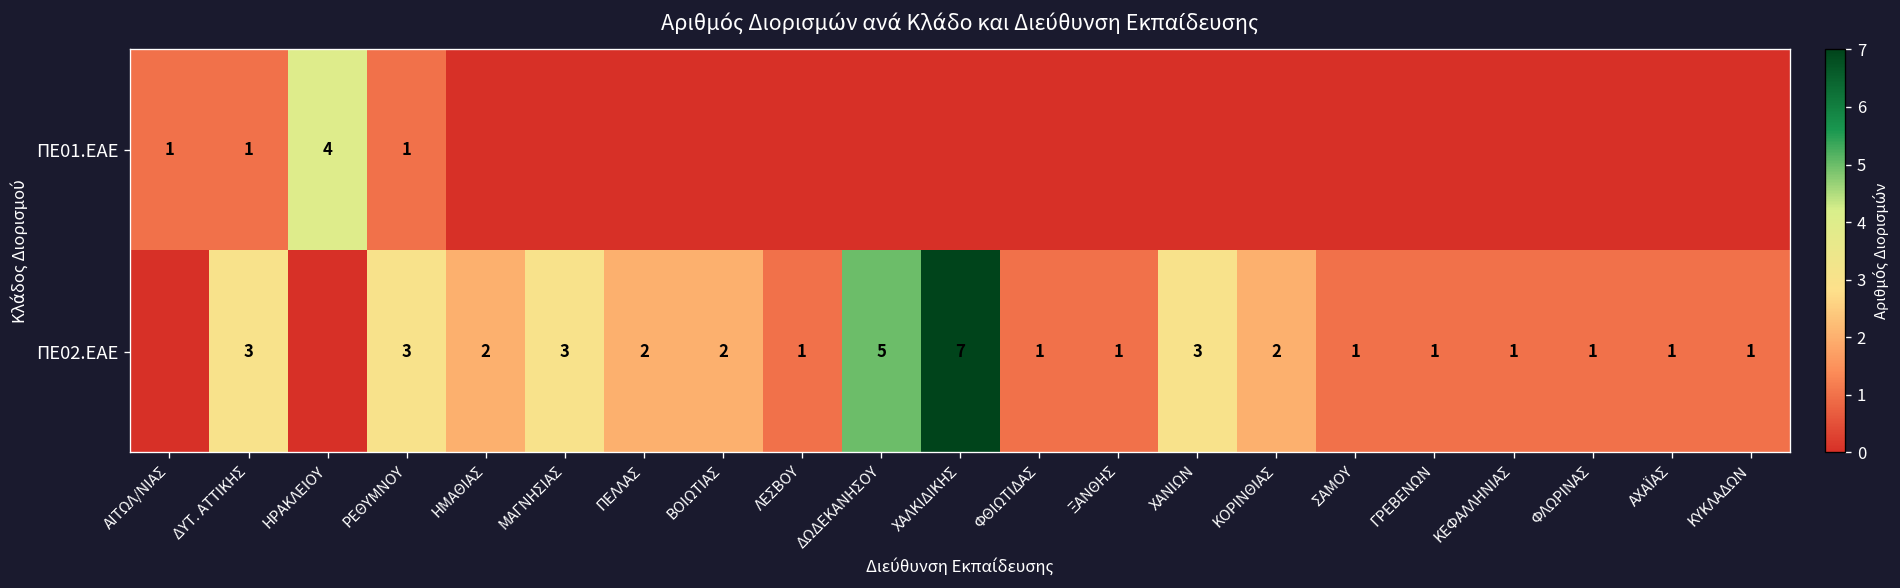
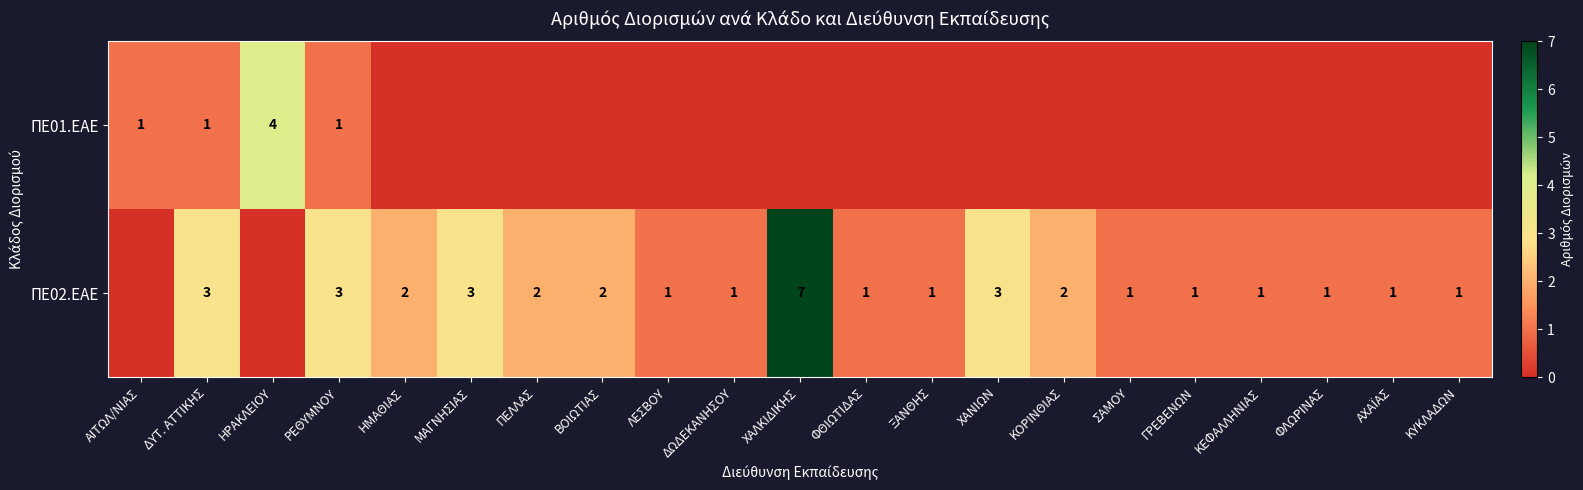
  {
    "ΠΕ01.ΕΑΕ": {
      "ΑΙΤΩΛ/ΝΙΑΣ": 1,
      "ΔΥΤ. ΑΤΤΙΚΗΣ": 1,
      "ΗΡΑΚΛΕΙΟΥ": 4,
      "ΡΕΘΥΜΝΟΥ": 1
    },
    "ΠΕ02.ΕΑΕ": {
      "ΔΥΤ. ΑΤΤΙΚΗΣ": 3,
      "ΡΕΘΥΜΝΟΥ": 3,
      "ΗΜΑΘΙΑΣ": 2,
      "ΜΑΓΝΗΣΙΑΣ": 3,
      "ΠΕΛΛΑΣ": 2,
      "ΒΟΙΩΤΙΑΣ": 2,
      "ΛΕΣΒΟΥ": 1,
-     "ΔΩΔΕΚΑΝΗΣΟΥ": 5,
+     "ΔΩΔΕΚΑΝΗΣΟΥ": 1,
      "ΧΑΛΚΙΔΙΚΗΣ": 7,
      "ΦΘΙΩΤΙΔΑΣ": 1,
      "ΞΑΝΘΗΣ": 1,
      "ΧΑΝΙΩΝ": 3,
      "ΚΟΡΙΝΘΙΑΣ": 2,
      "ΣΑΜΟΥ": 1,
      "ΓΡΕΒΕΝΩΝ": 1,
      "ΚΕΦΑΛΛΗΝΙΑΣ": 1,
      "ΦΛΩΡΙΝΑΣ": 1,
      "ΑΧΑΪΑΣ": 1,
      "ΚΥΚΛΑΔΩΝ": 1
    }
  }
